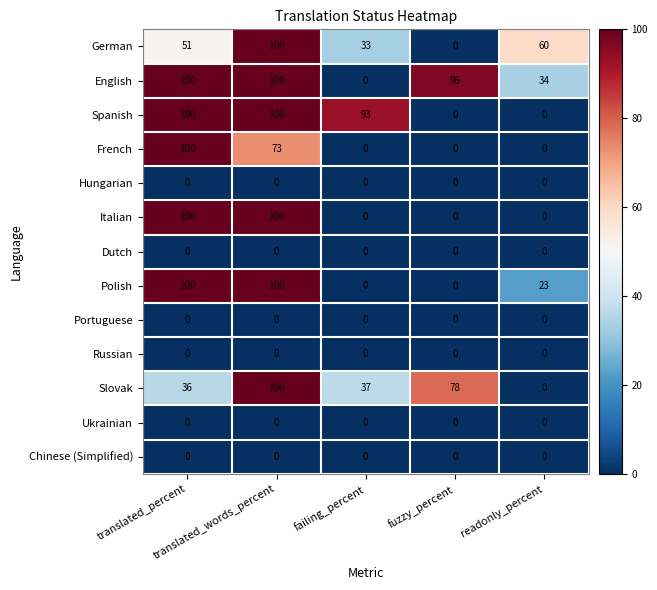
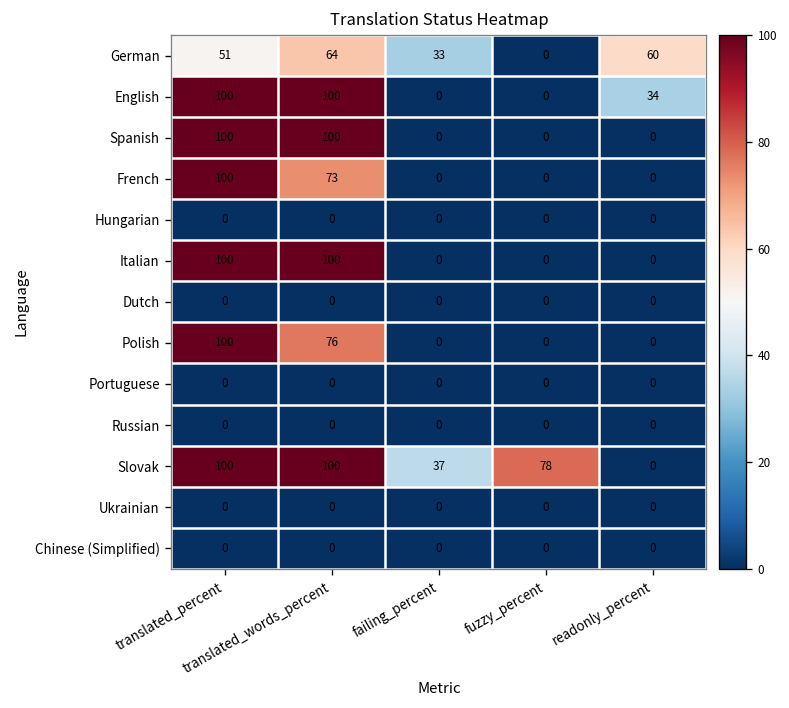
  {
    "German": {
      "translated_percent": 51,
-     "translated_words_percent": 100,
+     "translated_words_percent": 64,
      "failing_percent": 33,
      "fuzzy_percent": 0,
      "readonly_percent": 60
    },
    "English": {
      "translated_percent": 100,
      "translated_words_percent": 100,
      "failing_percent": 0,
-     "fuzzy_percent": 96,
+     "fuzzy_percent": 0,
      "readonly_percent": 34
    },
    "Spanish": {
      "translated_percent": 100,
      "translated_words_percent": 100,
-     "failing_percent": 93,
+     "failing_percent": 0,
      "fuzzy_percent": 0,
      "readonly_percent": 0
    },
    "French": {
      "translated_percent": 100,
      "translated_words_percent": 73,
      "failing_percent": 0,
      "fuzzy_percent": 0,
      "readonly_percent": 0
    },
    "Hungarian": {
      "translated_percent": 0,
      "translated_words_percent": 0,
      "failing_percent": 0,
      "fuzzy_percent": 0,
      "readonly_percent": 0
    },
    "Italian": {
      "translated_percent": 100,
      "translated_words_percent": 100,
      "failing_percent": 0,
      "fuzzy_percent": 0,
      "readonly_percent": 0
    },
    "Dutch": {
      "translated_percent": 0,
      "translated_words_percent": 0,
      "failing_percent": 0,
      "fuzzy_percent": 0,
      "readonly_percent": 0
    },
    "Polish": {
      "translated_percent": 100,
-     "translated_words_percent": 100,
+     "translated_words_percent": 76,
      "failing_percent": 0,
      "fuzzy_percent": 0,
-     "readonly_percent": 23
+     "readonly_percent": 0
    },
    "Portuguese": {
      "translated_percent": 0,
      "translated_words_percent": 0,
      "failing_percent": 0,
      "fuzzy_percent": 0,
      "readonly_percent": 0
    },
    "Russian": {
      "translated_percent": 0,
      "translated_words_percent": 0,
      "failing_percent": 0,
      "fuzzy_percent": 0,
      "readonly_percent": 0
    },
    "Slovak": {
-     "translated_percent": 36,
+     "translated_percent": 100,
      "translated_words_percent": 100,
      "failing_percent": 37,
      "fuzzy_percent": 78,
      "readonly_percent": 0
    },
    "Ukrainian": {
      "translated_percent": 0,
      "translated_words_percent": 0,
      "failing_percent": 0,
      "fuzzy_percent": 0,
      "readonly_percent": 0
    },
    "Chinese (Simplified)": {
      "translated_percent": 0,
      "translated_words_percent": 0,
      "failing_percent": 0,
      "fuzzy_percent": 0,
      "readonly_percent": 0
    }
  }
